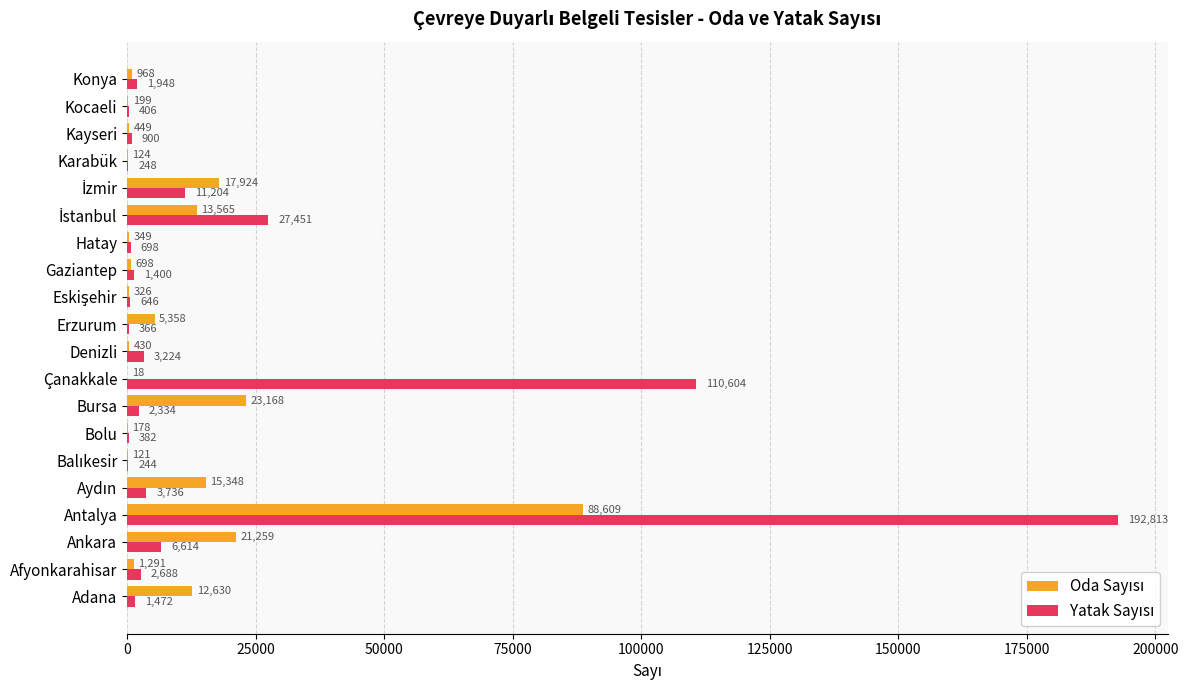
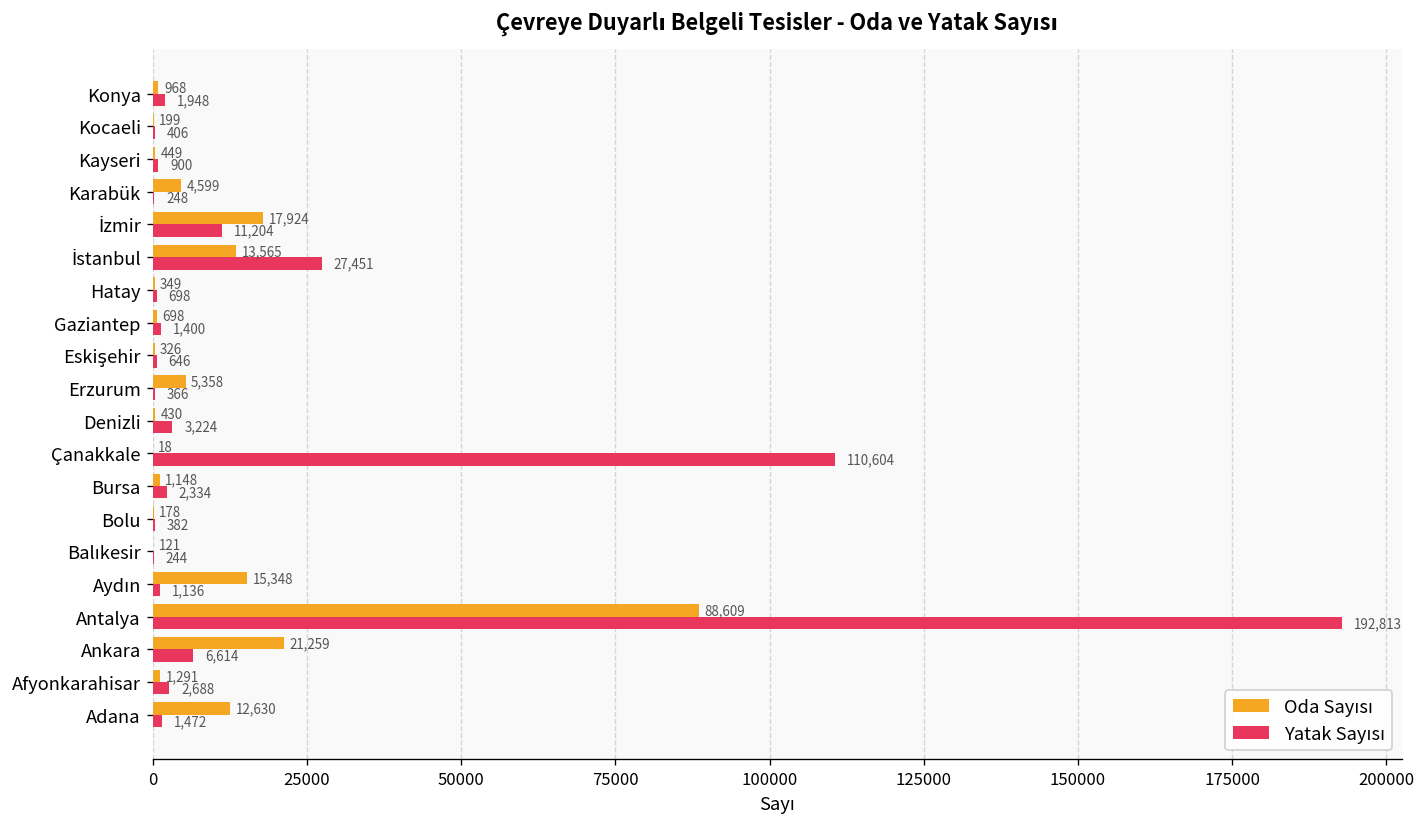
  {
    "Oda Sayısı": {
      "Konya": "968",
      "Kocaeli": "199",
      "Kayseri": "449",
-     "Karabük": "124",
+     "Karabük": "4,599",
      "İzmir": "17,924",
      "İstanbul": "13,565",
      "Hatay": "349",
      "Gaziantep": "698",
      "Eskişehir": "326",
      "Erzurum": "5,358",
      "Denizli": "430",
      "Çanakkale": "18",
-     "Bursa": "23,168",
+     "Bursa": "1,148",
      "Bolu": "178",
      "Balıkesir": "121",
      "Aydın": "15,348",
      "Antalya": "88,609",
      "Ankara": "21,259",
      "Afyonkarahisar": "1,291",
      "Adana": "12,630"
    },
    "Yatak Sayısı": {
      "Konya": "1,948",
      "Kocaeli": "406",
      "Kayseri": "900",
      "Karabük": "248",
      "İzmir": "11,204",
      "İstanbul": "27,451",
      "Hatay": "698",
      "Gaziantep": "1,400",
      "Eskişehir": "646",
      "Erzurum": "366",
      "Denizli": "3,224",
      "Çanakkale": "110,604",
      "Bursa": "2,334",
      "Bolu": "382",
      "Balıkesir": "244",
-     "Aydın": "3,736",
+     "Aydın": "1,136",
      "Antalya": "192,813",
      "Ankara": "6,614",
      "Afyonkarahisar": "2,688",
      "Adana": "1,472"
    }
  }
